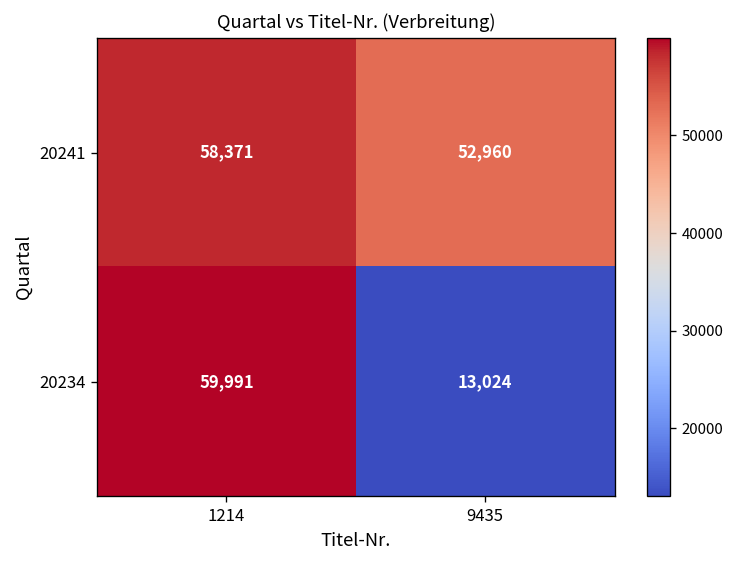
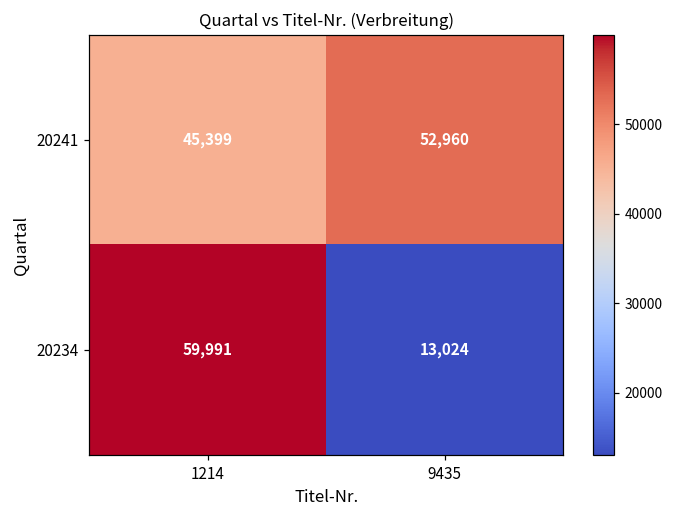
  {
    "20241": {
-     "1214": "58,371",
+     "1214": "45,399",
      "9435": "52,960"
    },
    "20234": {
      "1214": "59,991",
      "9435": "13,024"
    }
  }
